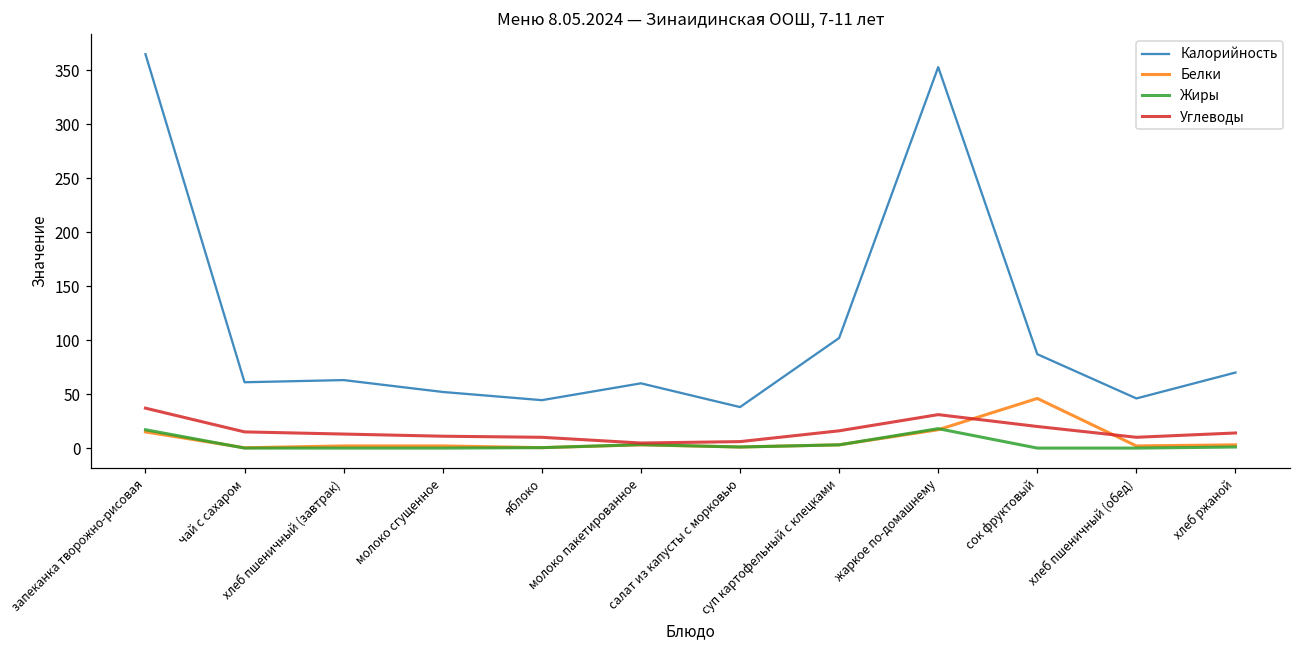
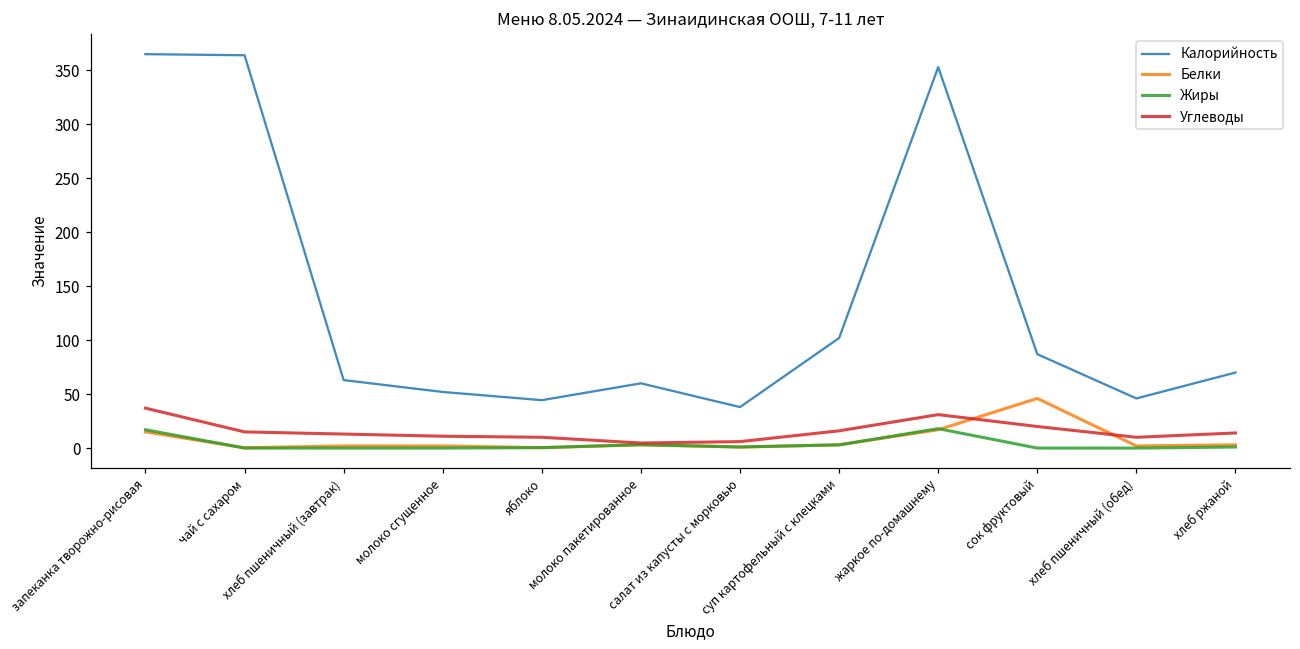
  {
    "Калорийность": {
      "запеканка творожно-рисовая": 370,
-     "чай с сахаром": 60,
+     "чай с сахаром": 360,
      "хлеб пшеничный (завтрак)": 60,
      "молоко сгущенное": 50,
      "яблоко": 40,
      "молоко пакетированное": 60,
      "салат из капусты с морковью": 40,
      "суп картофельный с клецками": 100,
      "жаркое по-домашнему": 350,
      "сок фруктовый": 90,
      "хлеб пшеничный (обед)": 50,
      "хлеб ржаной": 70
    },
    "Белки": {
      "сок фруктовый": 50
    },
    "Жиры": {
      "сок фруктовый": 0
    },
    "Углеводы": {
      "запеканка творожно-рисовая": 40,
      "чай с сахаром": 20,
      "хлеб пшеничный (завтрак)": 10,
      "молоко сгущенное": 10,
      "яблоко": 10,
      "салат из капусты с морковью": 10,
      "суп картофельный с клецками": 20,
      "жаркое по-домашнему": 30,
      "сок фруктовый": 20,
      "хлеб пшеничный (обед)": 10,
      "хлеб ржаной": 10
    }
  }
